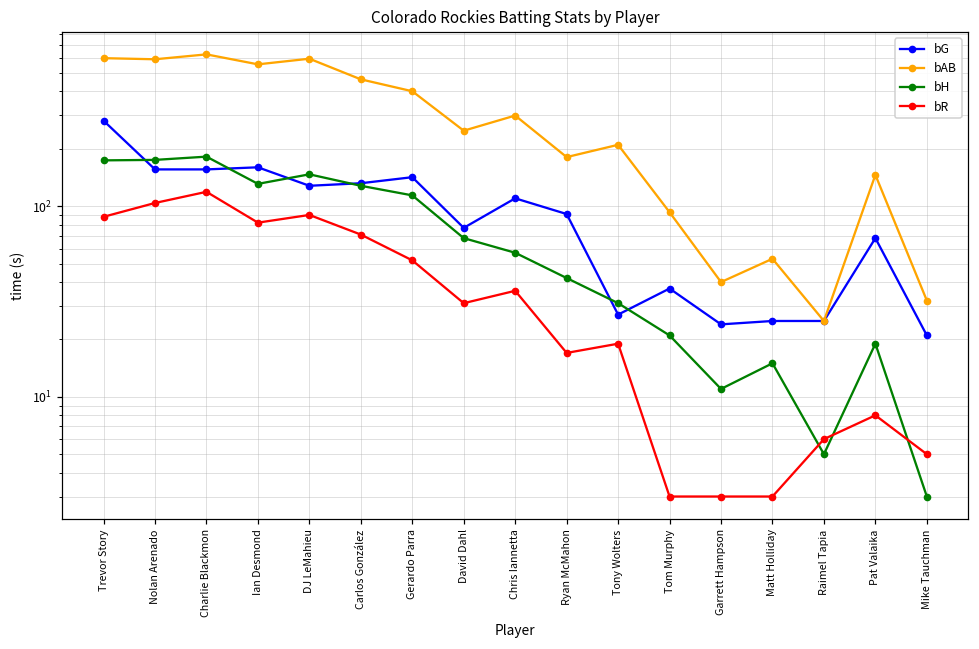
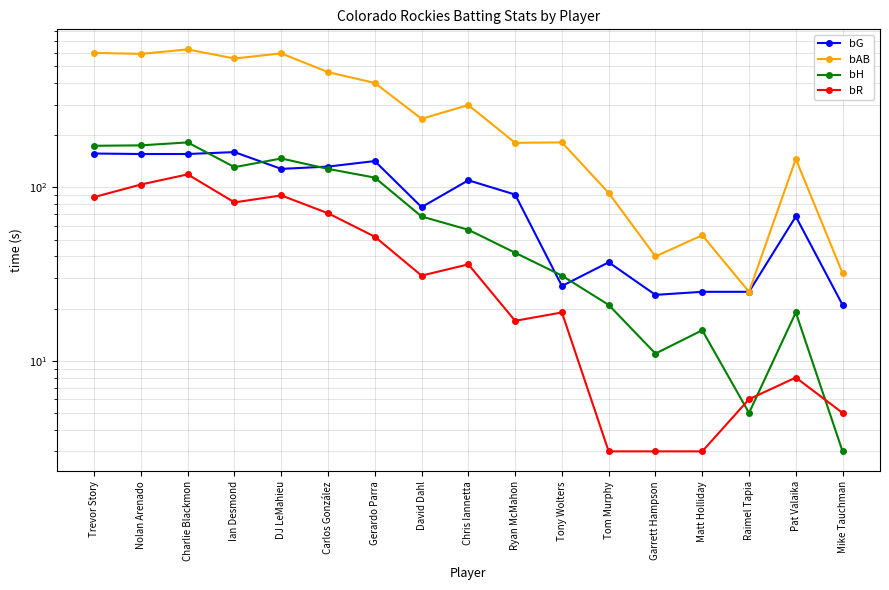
  {
    "bG": {
-     "Trevor Story": 280,
+     "Trevor Story": 160,
      "Nolan Arenado": 160,
      "Charlie Blackmon": 160,
      "Ian Desmond": 160,
      "DJ LeMahieu": 130,
      "Gerardo Parra": 140,
      "David Dahl": 80,
      "Chris Iannetta": 110,
      "Ryan McMahon": 90,
      "Tony Wolters": 27,
      "Tom Murphy": 37,
      "Garrett Hampson": 24,
      "Matt Holliday": 25,
      "Pat Valaika": 68,
      "Mike Tauchman": 21
    },
    "bAB": {
      "Trevor Story": 600,
      "Nolan Arenado": 590,
      "Charlie Blackmon": 630,
      "Ian Desmond": 560,
      "DJ LeMahieu": 590,
      "Carlos González": 460,
      "Gerardo Parra": 400,
      "David Dahl": 250,
      "Chris Iannetta": 300,
      "Ryan McMahon": 180,
-     "Tony Wolters": 210,
+     "Tony Wolters": 180,
      "Tom Murphy": 90,
      "Garrett Hampson": 40,
      "Matt Holliday": 53,
      "Pat Valaika": 150,
      "Mike Tauchman": 32
    },
    "bH": {
      "Trevor Story": 170,
      "Nolan Arenado": 180,
      "Charlie Blackmon": 180,
      "Ian Desmond": 130,
      "DJ LeMahieu": 150,
      "Gerardo Parra": 110,
      "David Dahl": 68,
      "Chris Iannetta": 57,
      "Ryan McMahon": 42,
      "Tony Wolters": 31,
      "Tom Murphy": 21,
      "Garrett Hampson": 11,
      "Matt Holliday": 15,
      "Raimel Tapia": 5,
      "Pat Valaika": 19,
      "Mike Tauchman": 3
    },
    "bR": {
      "Trevor Story": 90,
      "Nolan Arenado": 100,
      "Charlie Blackmon": 120,
      "Ian Desmond": 80,
      "DJ LeMahieu": 90,
      "Carlos González": 71,
      "Gerardo Parra": 52,
      "David Dahl": 31,
      "Chris Iannetta": 36,
      "Ryan McMahon": 17,
      "Tony Wolters": 19,
      "Tom Murphy": 3,
      "Garrett Hampson": 3,
      "Matt Holliday": 3,
      "Raimel Tapia": 6,
      "Pat Valaika": 8,
      "Mike Tauchman": 5
    }
  }
